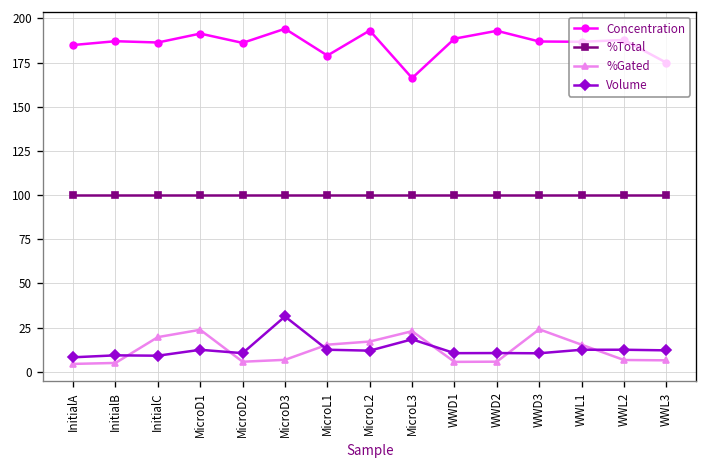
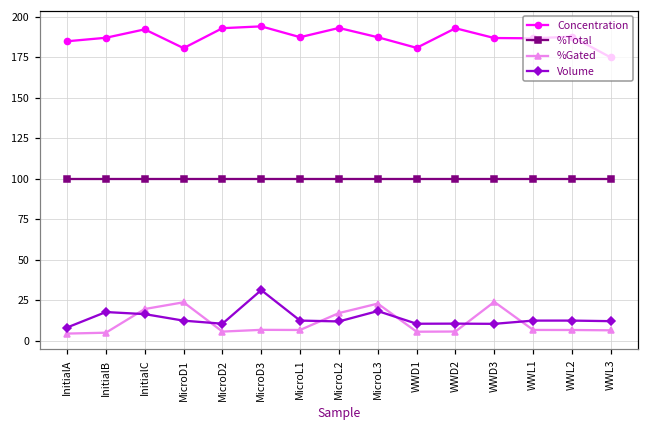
  {
    "Concentration": {
      "InitialA": 185,
      "InitialB": 187,
-     "InitialC": 186,
-     "MicroD1": 191,
-     "MicroD2": 186,
+     "InitialC": 192,
+     "MicroD1": 181,
+     "MicroD2": 193,
      "MicroD3": 194,
-     "MicroL1": 179,
+     "MicroL1": 187,
      "MicroL2": 193,
-     "MicroL3": 166,
-     "WWD1": 189,
+     "MicroL3": 187,
+     "WWD1": 181,
      "WWD2": 193,
      "WWD3": 187
    },
    "%Total": {
      "InitialA": 100,
      "InitialB": 100,
      "InitialC": 100,
      "MicroD1": 100,
      "MicroD2": 100,
      "MicroD3": 100,
      "MicroL1": 100,
      "MicroL2": 100,
      "MicroL3": 100,
      "WWD1": 100,
      "WWD2": 100,
      "WWD3": 100,
      "WWL1": 100,
      "WWL2": 100,
      "WWL3": 100
    },
    "%Gated": {
      "InitialA": 4,
      "InitialB": 5,
      "InitialC": 20,
      "MicroD1": 24,
      "MicroD2": 6,
      "MicroD3": 7,
-     "MicroL1": 15,
+     "MicroL1": 7,
      "MicroL2": 17,
      "MicroL3": 23,
      "WWD1": 6,
      "WWD2": 6,
      "WWD3": 24,
-     "WWL1": 15,
+     "WWL1": 7,
      "WWL2": 7,
      "WWL3": 6
    },
    "Volume": {
      "InitialA": 8,
-     "InitialB": 9,
-     "InitialC": 9,
+     "InitialB": 18,
+     "InitialC": 16,
      "MicroD1": 12,
      "MicroD2": 11,
      "MicroD3": 31,
      "MicroL1": 12,
      "MicroL2": 12,
      "MicroL3": 18,
      "WWD1": 10,
      "WWD2": 11,
      "WWD3": 10,
      "WWL1": 12,
      "WWL2": 12,
      "WWL3": 12
    }
  }
